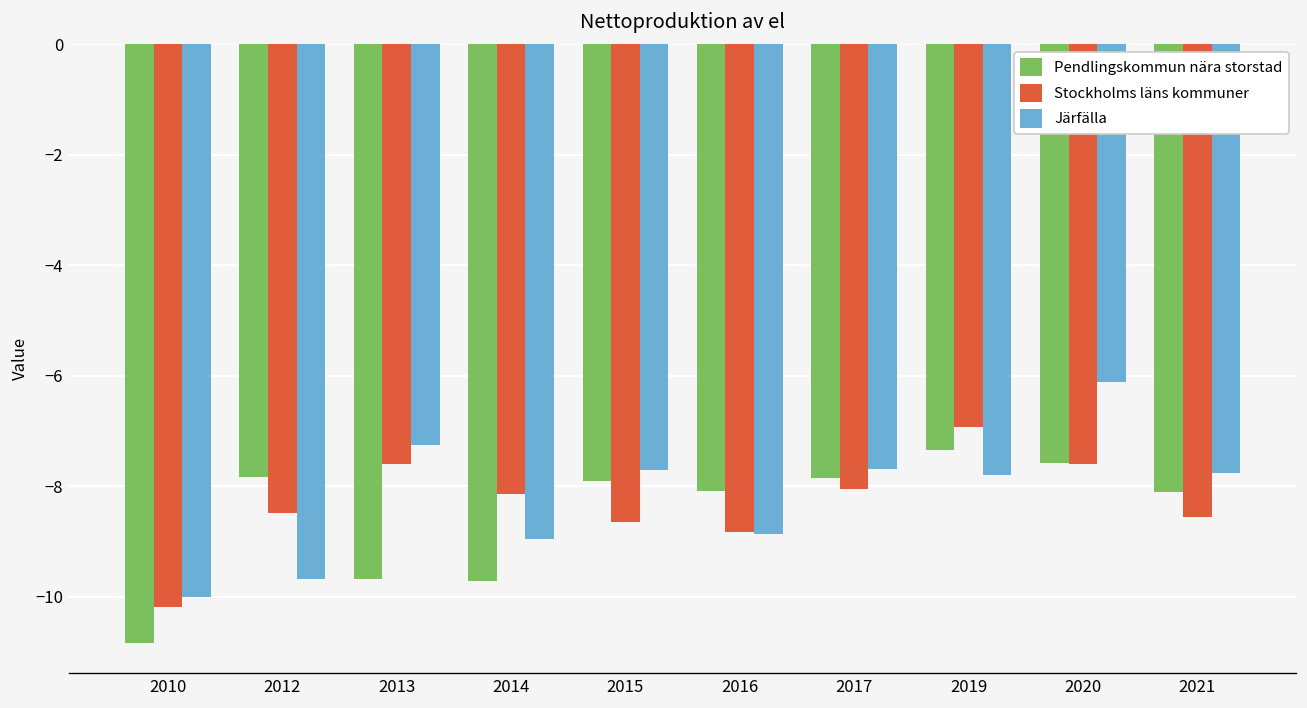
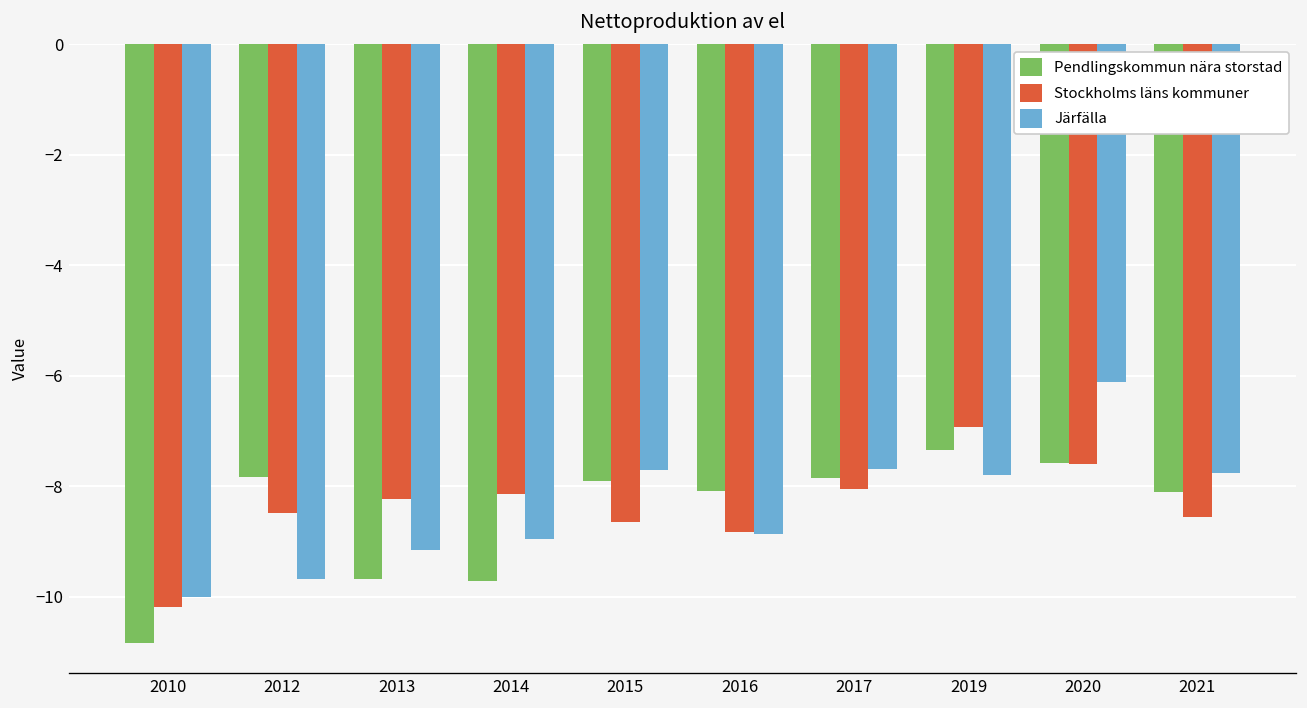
  {
    "Pendlingskommun nära storstad": {
      "2010": -10.8,
      "2012": -7.8,
      "2013": -9.7,
      "2014": -9.7,
      "2015": -7.9,
      "2016": -8.1,
      "2017": -7.8,
      "2019": -7.3,
      "2020": -7.6,
      "2021": -8.1
    },
    "Stockholms läns kommuner": {
      "2010": -10.2,
      "2012": -8.5,
-     "2013": -7.6,
+     "2013": -8.2,
      "2014": -8.1,
      "2015": -8.6,
      "2016": -8.8,
      "2017": -8.0,
      "2019": -6.9,
      "2020": -7.6,
      "2021": -8.6
    },
    "Järfälla": {
      "2010": -10.0,
      "2012": -9.7,
-     "2013": -7.2,
+     "2013": -9.1,
      "2014": -9.0,
      "2015": -7.7,
      "2016": -8.9,
      "2017": -7.7,
      "2019": -7.8,
      "2020": -6.1,
      "2021": -7.7
    }
  }
